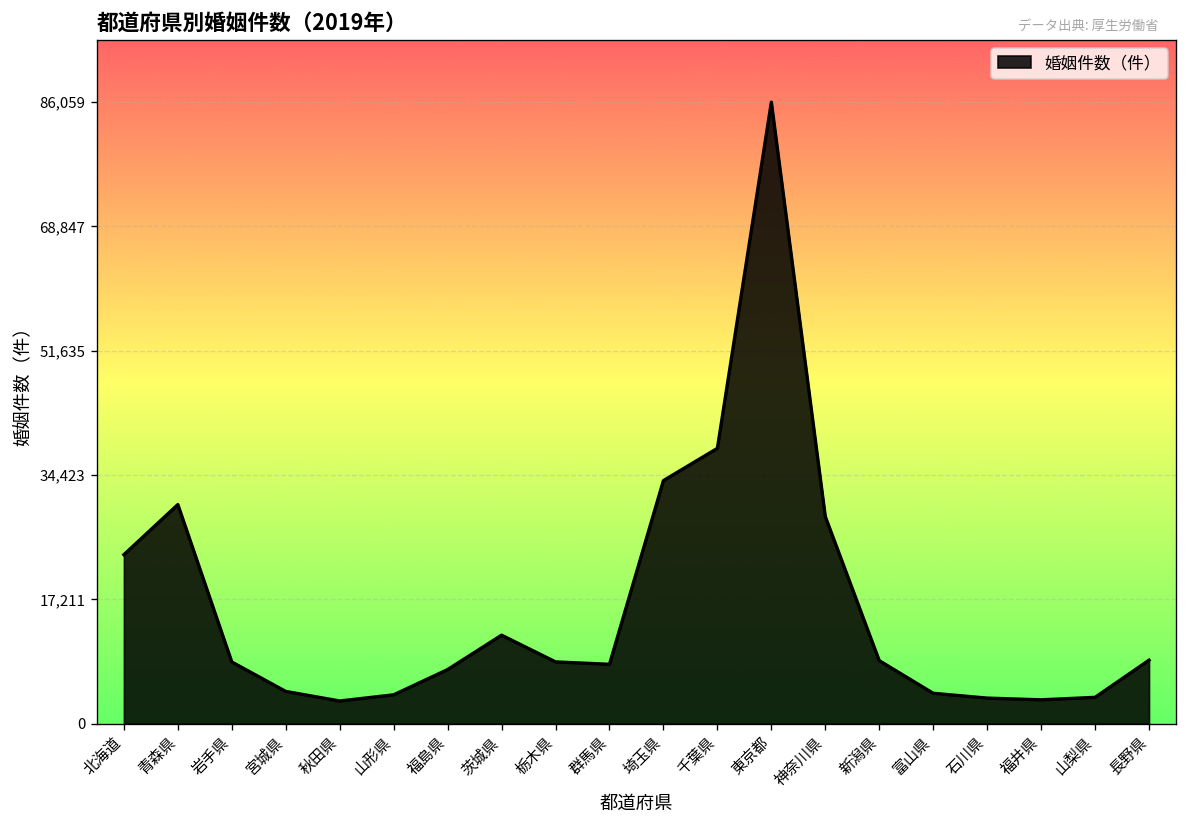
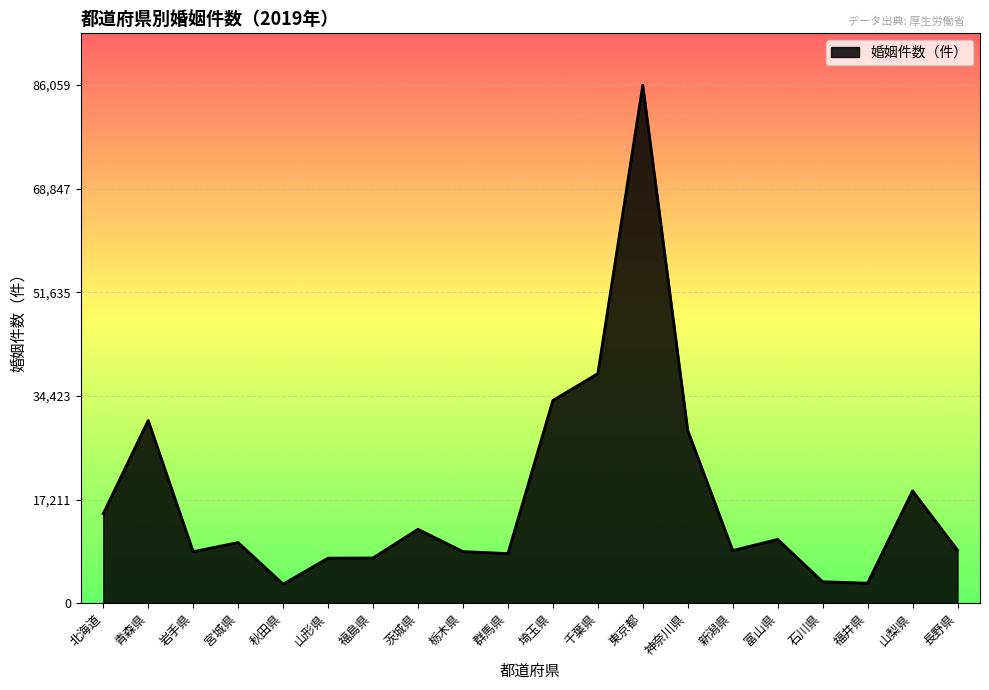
  {
-   "北海道": "23,000",
+   "北海道": "15,000",
    "青森県": "30,000",
    "岩手県": "9,000",
-   "宮城県": "4,000",
+   "宮城県": "10,000",
    "秋田県": "3,000",
-   "山形県": "4,000",
+   "山形県": "7,000",
    "福島県": "8,000",
    "茨城県": "12,000",
    "栃木県": "9,000",
    "群馬県": "8,000",
    "埼玉県": "34,000",
    "千葉県": "38,000",
    "東京都": "86,000",
    "神奈川県": "29,000",
    "新潟県": "9,000",
-   "富山県": "4,000",
+   "富山県": "11,000",
    "石川県": "4,000",
    "福井県": "3,000",
-   "山梨県": "4,000",
+   "山梨県": "19,000",
    "長野県": "9,000"
  }
